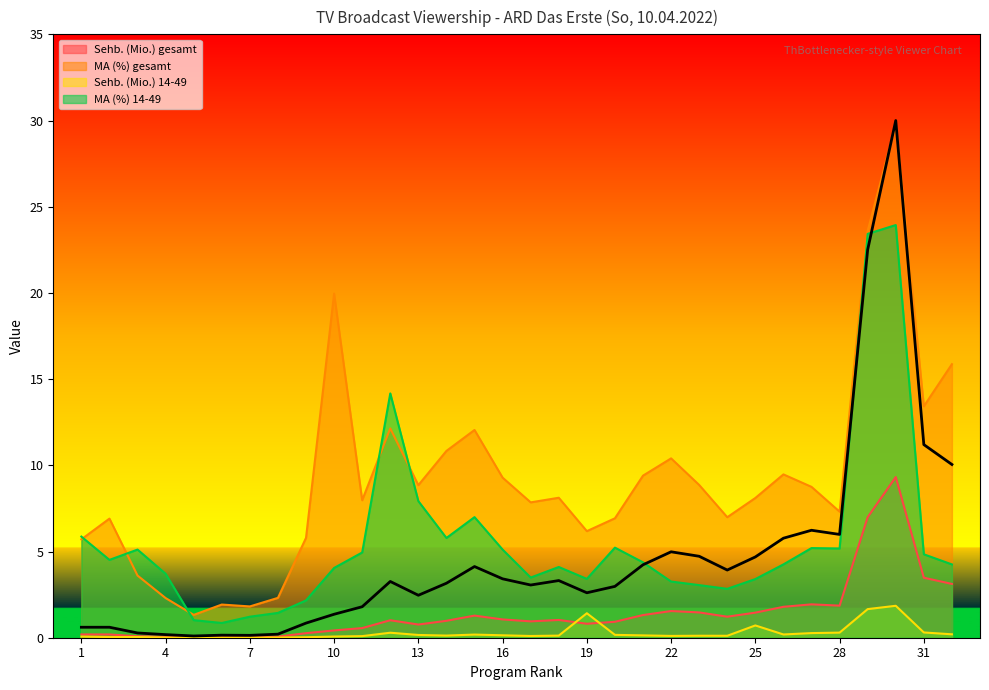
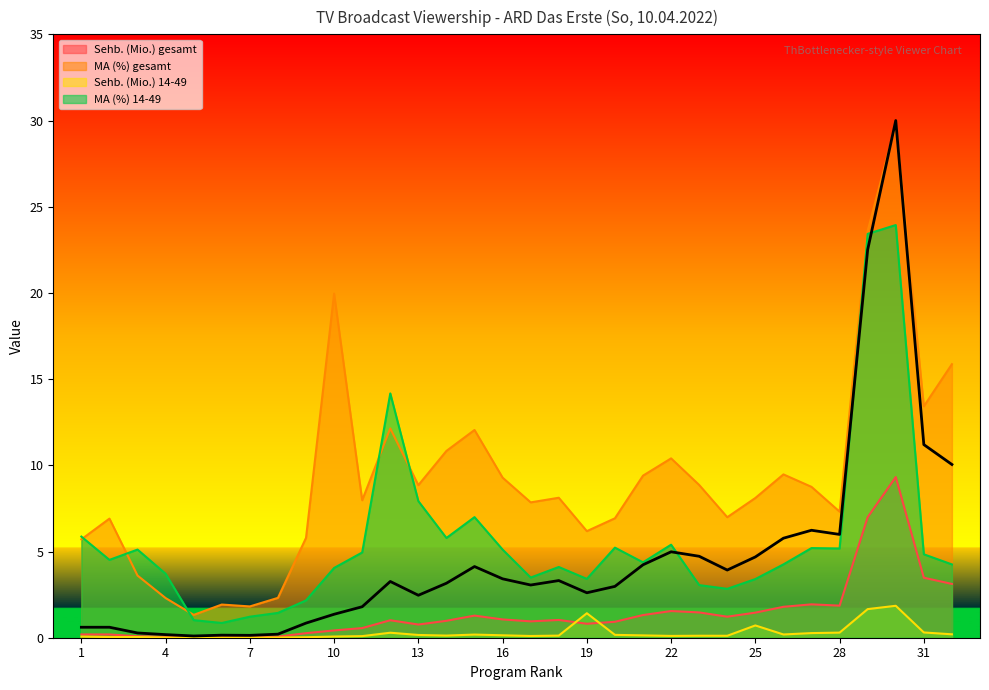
  {
    "Sehb. (Mio.) gesamt": {
      "10": 0.4,
      "13": 0.8,
      "16": 1.1,
      "19": 0.8,
      "22": 1.5,
      "25": 1.5,
      "28": 1.9,
      "31": 3.5
    },
    "MA (%) gesamt": {
      "1": 5.7,
      "4": 2.3,
      "7": 1.8,
      "10": 20.0,
      "13": 8.8,
      "16": 9.3,
      "19": 6.2,
      "22": 10.4,
      "25": 8.1,
      "28": 7.3,
      "31": 13.4
    },
    "Sehb. (Mio.) 14-49": {
      "10": 0.1,
      "13": 0.2,
      "16": 0.1,
      "19": 1.4,
      "22": 0.1,
      "25": 0.7,
      "28": 0.3,
      "31": 0.3
    },
    "MA (%) 14-49": {
      "1": 5.9,
      "4": 3.7,
      "7": 1.2,
      "10": 4.0,
      "13": 7.9,
      "16": 5.1,
      "19": 3.4,
-     "22": 3.3,
+     "22": 5.4,
      "25": 3.4,
      "28": 5.2,
      "31": 4.8
    }
  }
